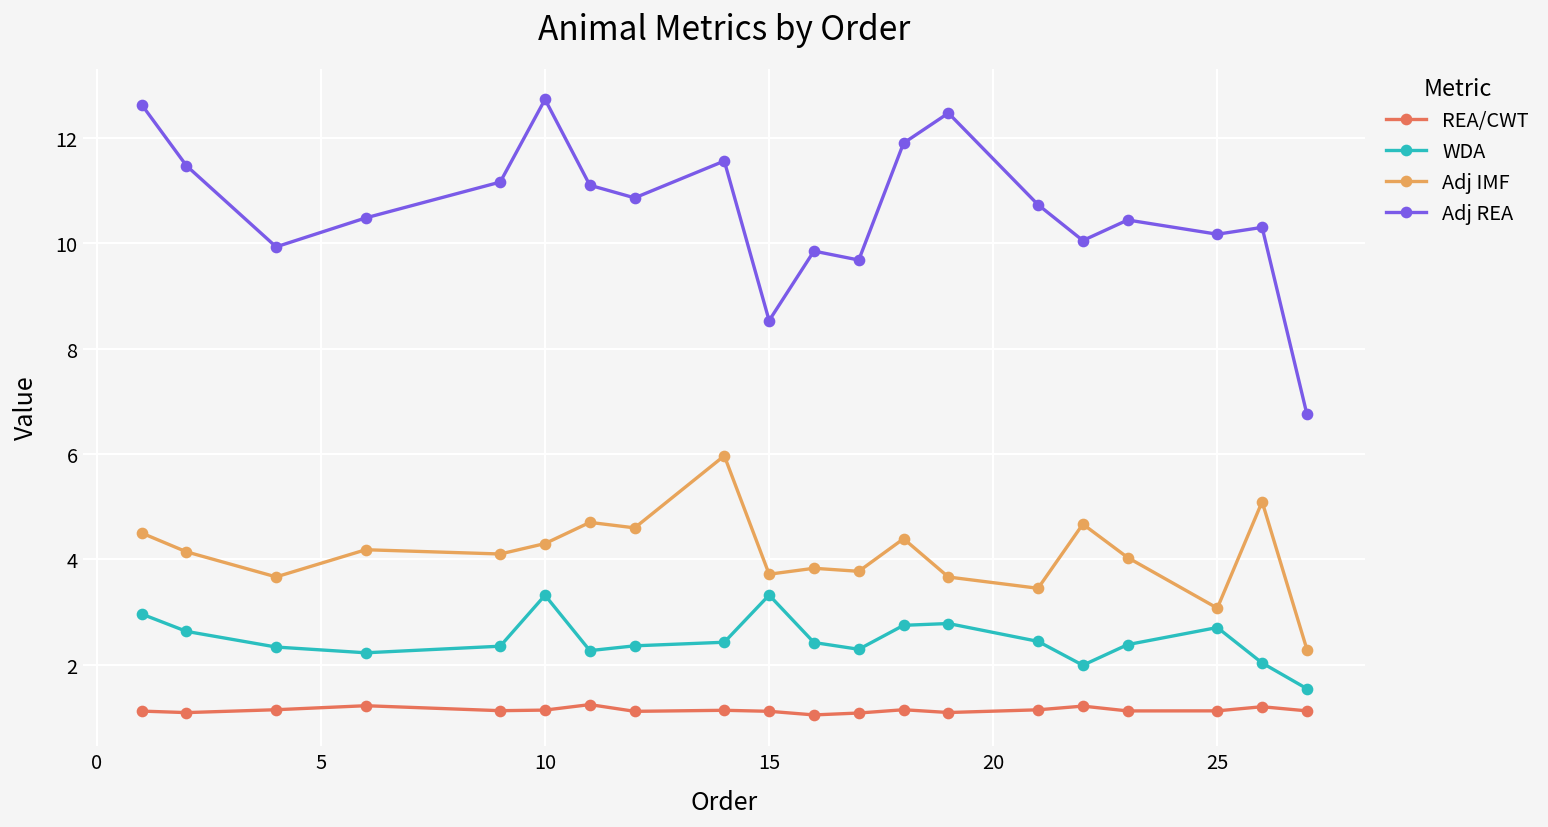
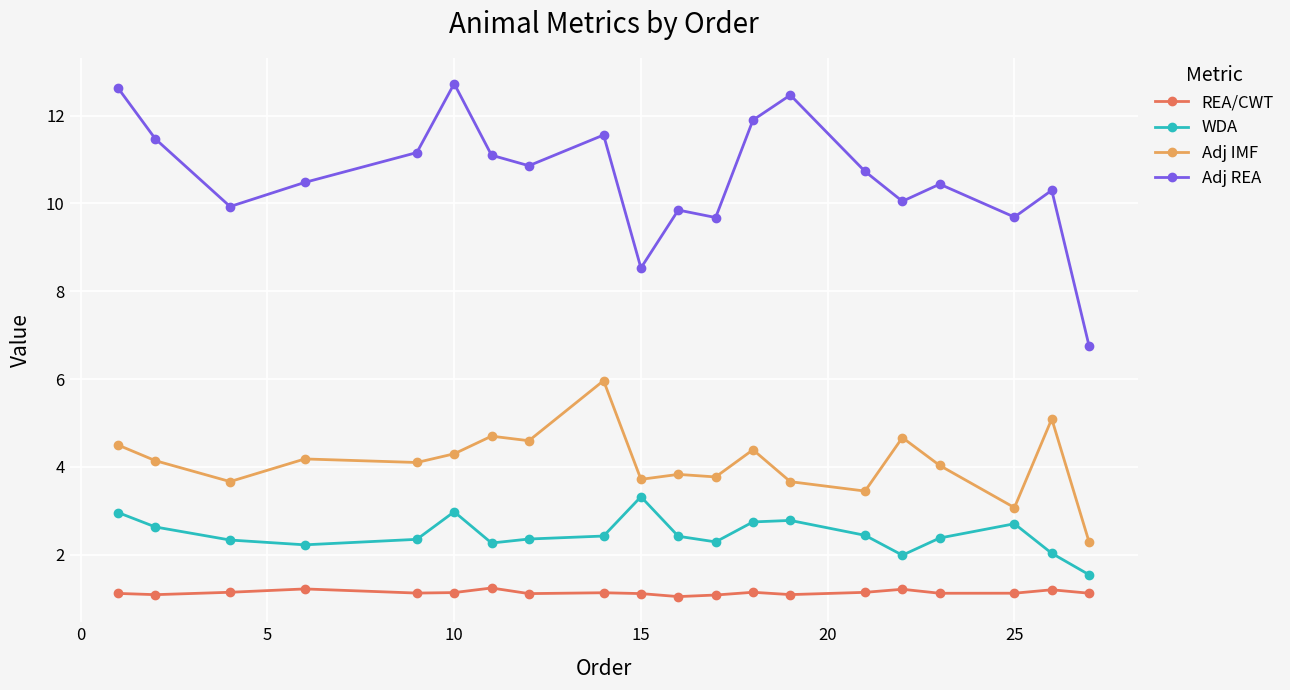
  {
    "WDA": {
-     "10": 3.3,
+     "10": 3.0,
      "15": 3.3,
      "25": 2.7
    },
    "Adj REA": {
      "10": 12.7,
      "15": 8.5,
-     "25": 10.2
+     "25": 9.7
    }
  }
